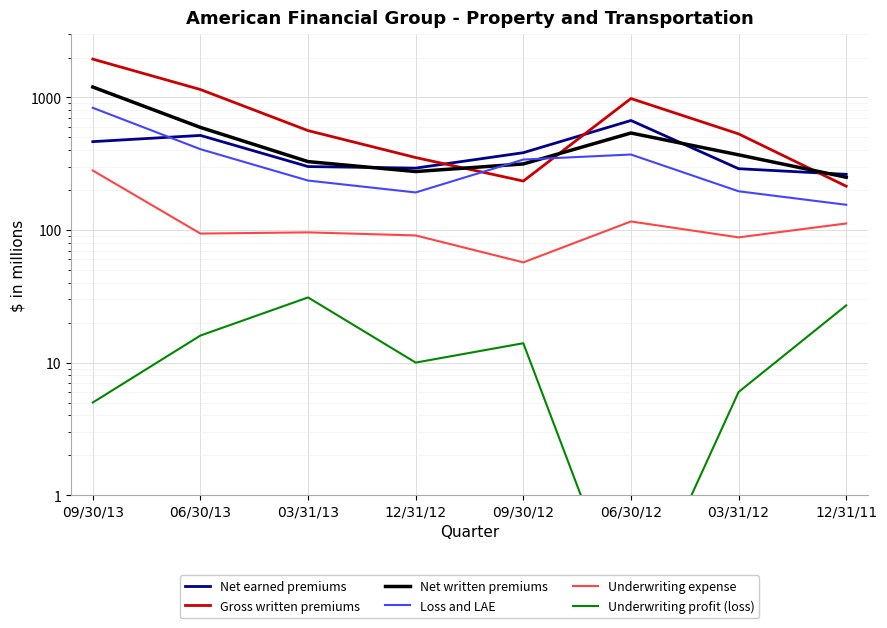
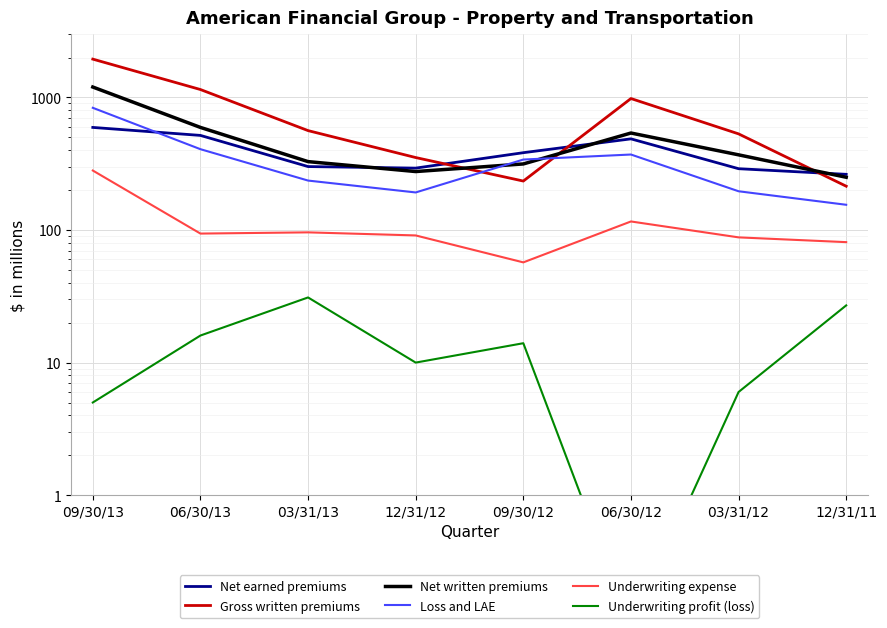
  {
    "Net earned premiums": {
-     "09/30/13": 460,
+     "09/30/13": 600,
      "06/30/13": 520,
      "03/31/13": 300,
      "12/31/12": 290,
      "09/30/12": 380,
-     "06/30/12": 700,
+     "06/30/12": 490,
      "03/31/12": 290,
      "12/31/11": 260
    },
    "Gross written premiums": {
      "09/30/13": 1900,
      "06/30/13": 1100,
      "03/31/13": 560,
      "12/31/12": 350,
      "09/30/12": 230,
      "06/30/12": 1000,
      "03/31/12": 530,
      "12/31/11": 210
    },
    "Net written premiums": {
      "09/30/13": 1200,
      "06/30/13": 600,
      "03/31/13": 330,
      "12/31/12": 280,
      "09/30/12": 320,
      "06/30/12": 540,
      "03/31/12": 370,
      "12/31/11": 250
    },
    "Loss and LAE": {
      "09/30/13": 800,
      "06/30/13": 410,
      "03/31/13": 240,
      "12/31/12": 190,
      "09/30/12": 340,
      "06/30/12": 370,
      "03/31/12": 200,
      "12/31/11": 160
    },
    "Underwriting expense": {
      "09/30/13": 280,
      "06/30/13": 90,
      "03/31/13": 100,
      "12/31/12": 90,
      "09/30/12": 57,
      "06/30/12": 120,
      "03/31/12": 90,
-     "12/31/11": 110
+     "12/31/11": 80
    },
    "Underwriting profit (loss)": {
      "09/30/13": 5,
      "06/30/13": 16,
      "03/31/13": 31,
      "12/31/12": 10,
      "09/30/12": 14,
      "03/31/12": 6,
      "12/31/11": 27
    }
  }
